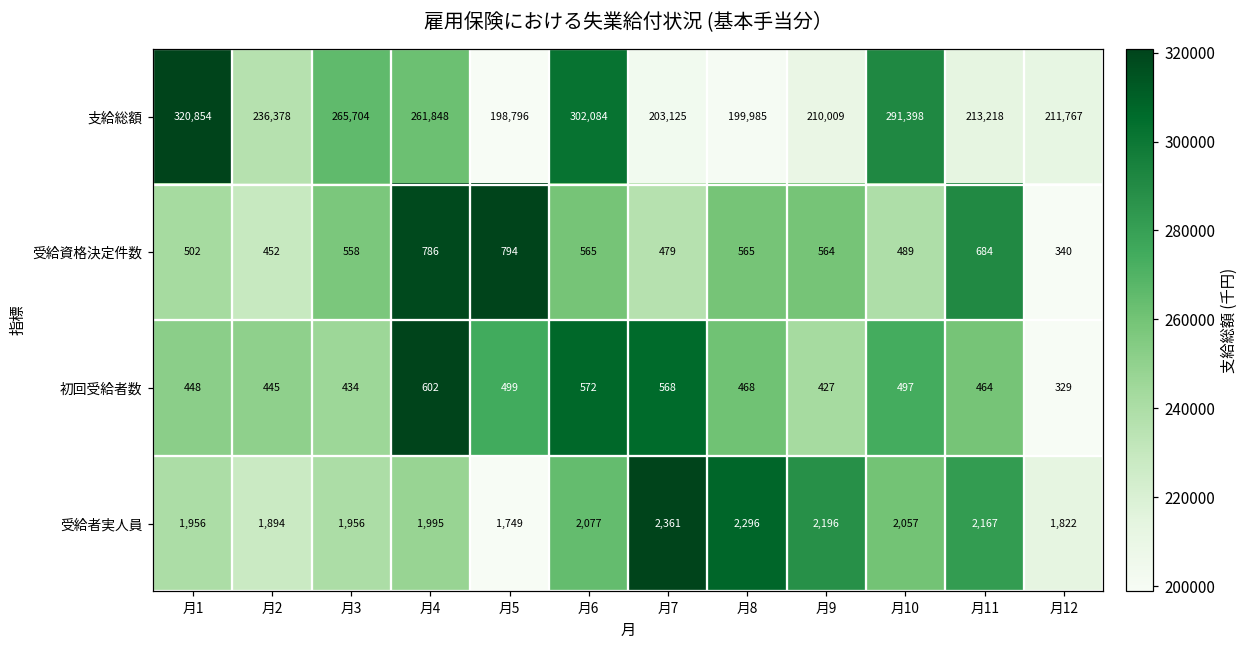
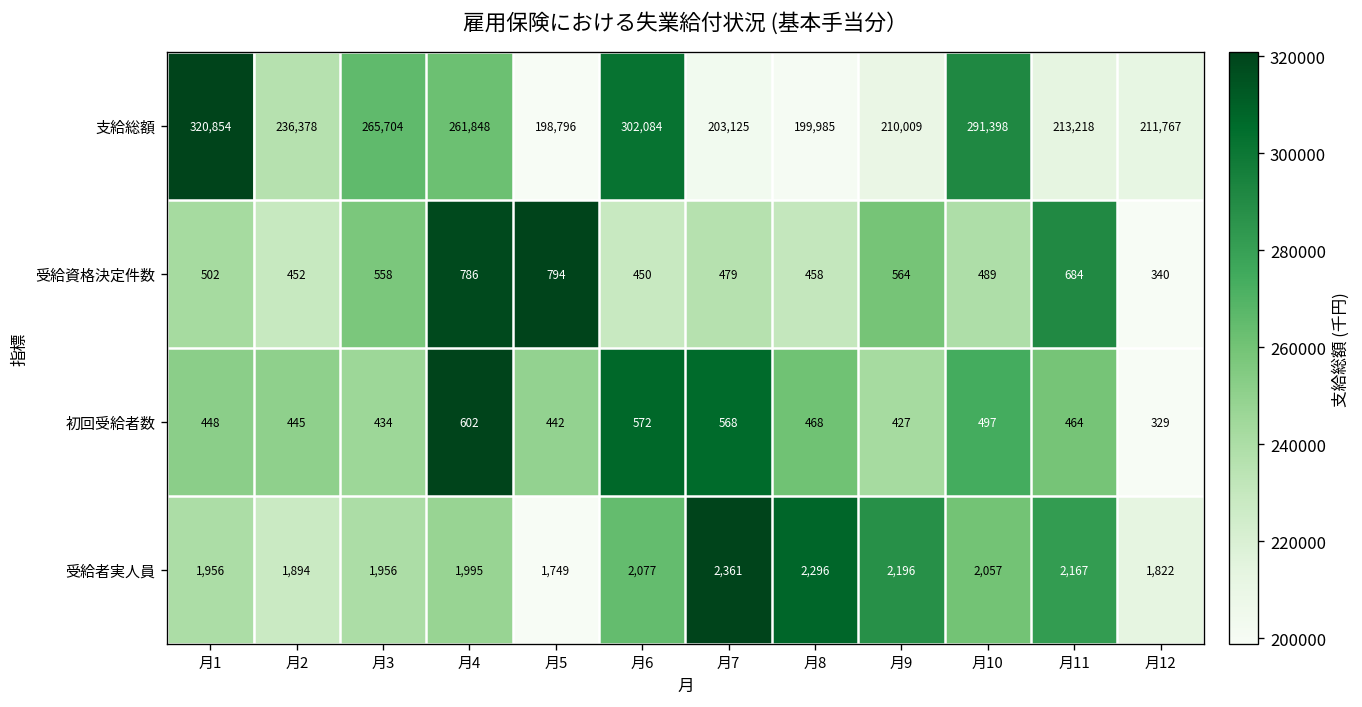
  {
    "支給総額": {
      "月1": "320,854",
      "月2": "236,378",
      "月3": "265,704",
      "月4": "261,848",
      "月5": "198,796",
      "月6": "302,084",
      "月7": "203,125",
      "月8": "199,985",
      "月9": "210,009",
      "月10": "291,398",
      "月11": "213,218",
      "月12": "211,767"
    },
    "受給資格決定件数": {
      "月1": "502",
      "月2": "452",
      "月3": "558",
      "月4": "786",
      "月5": "794",
-     "月6": "565",
+     "月6": "450",
      "月7": "479",
-     "月8": "565",
+     "月8": "458",
      "月9": "564",
      "月10": "489",
      "月11": "684",
      "月12": "340"
    },
    "初回受給者数": {
      "月1": "448",
      "月2": "445",
      "月3": "434",
      "月4": "602",
-     "月5": "499",
+     "月5": "442",
      "月6": "572",
      "月7": "568",
      "月8": "468",
      "月9": "427",
      "月10": "497",
      "月11": "464",
      "月12": "329"
    },
    "受給者実人員": {
      "月1": "1,956",
      "月2": "1,894",
      "月3": "1,956",
      "月4": "1,995",
      "月5": "1,749",
      "月6": "2,077",
      "月7": "2,361",
      "月8": "2,296",
      "月9": "2,196",
      "月10": "2,057",
      "月11": "2,167",
      "月12": "1,822"
    }
  }
